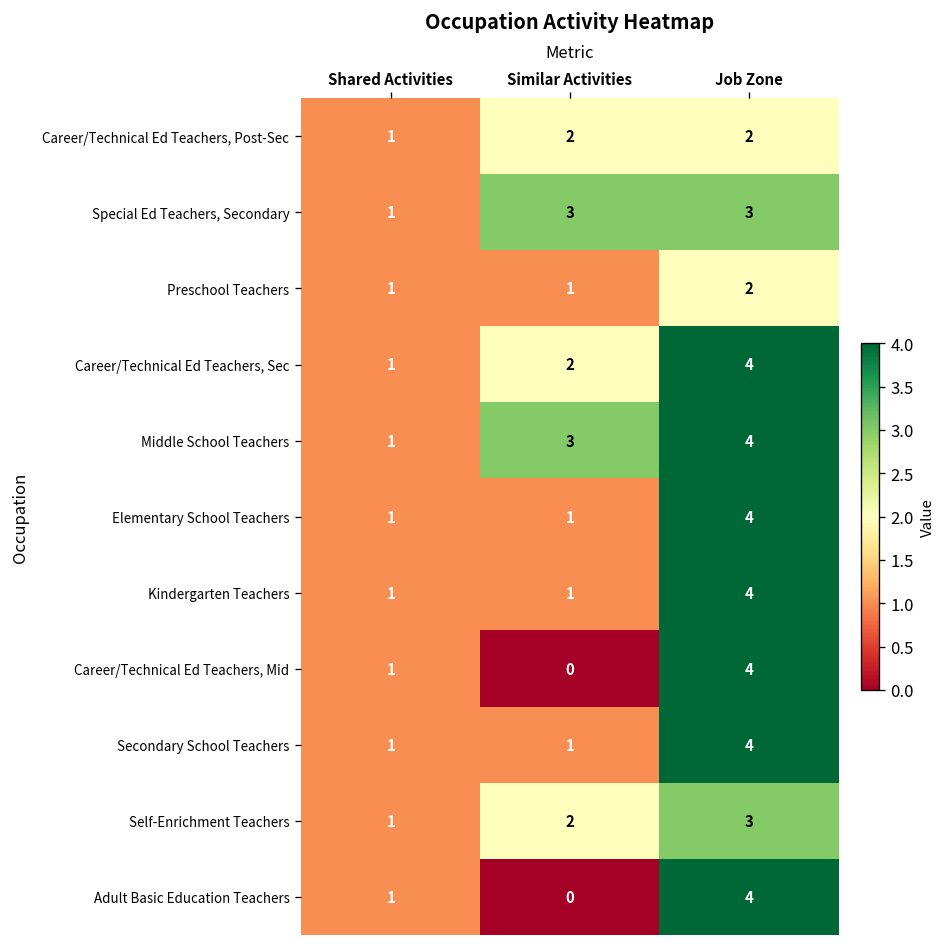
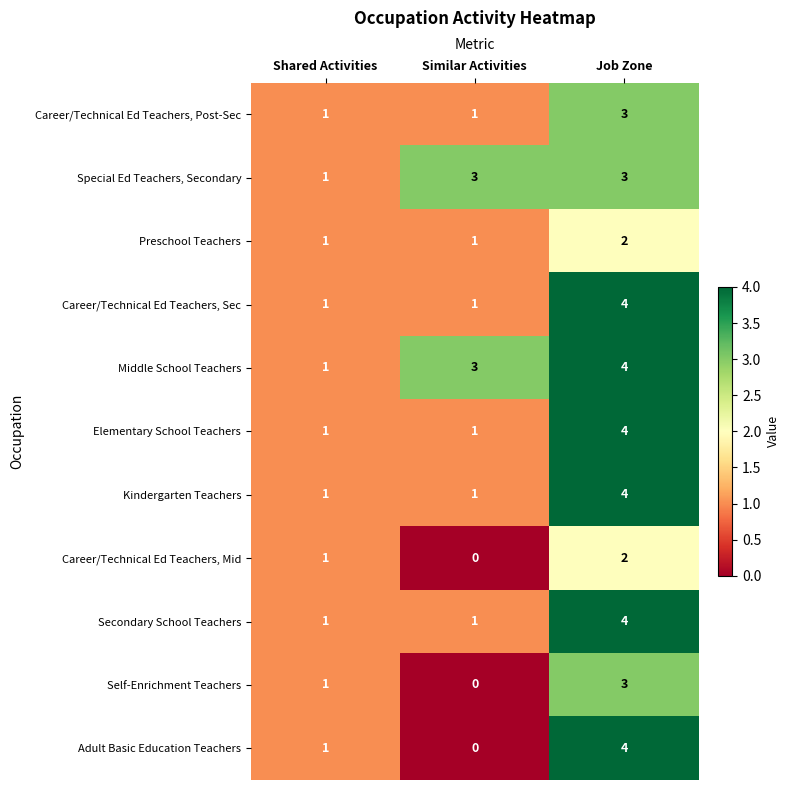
  {
    "Career/Technical Ed Teachers, Post-Sec": {
      "Shared Activities": 1,
-     "Similar Activities": 2,
-     "Job Zone": 2
+     "Similar Activities": 1,
+     "Job Zone": 3
    },
    "Special Ed Teachers, Secondary": {
      "Shared Activities": 1,
      "Similar Activities": 3,
      "Job Zone": 3
    },
    "Preschool Teachers": {
      "Shared Activities": 1,
      "Similar Activities": 1,
      "Job Zone": 2
    },
    "Career/Technical Ed Teachers, Sec": {
      "Shared Activities": 1,
-     "Similar Activities": 2,
+     "Similar Activities": 1,
      "Job Zone": 4
    },
    "Middle School Teachers": {
      "Shared Activities": 1,
      "Similar Activities": 3,
      "Job Zone": 4
    },
    "Elementary School Teachers": {
      "Shared Activities": 1,
      "Similar Activities": 1,
      "Job Zone": 4
    },
    "Kindergarten Teachers": {
      "Shared Activities": 1,
      "Similar Activities": 1,
      "Job Zone": 4
    },
    "Career/Technical Ed Teachers, Mid": {
      "Shared Activities": 1,
      "Similar Activities": 0,
-     "Job Zone": 4
+     "Job Zone": 2
    },
    "Secondary School Teachers": {
      "Shared Activities": 1,
      "Similar Activities": 1,
      "Job Zone": 4
    },
    "Self-Enrichment Teachers": {
      "Shared Activities": 1,
-     "Similar Activities": 2,
+     "Similar Activities": 0,
      "Job Zone": 3
    },
    "Adult Basic Education Teachers": {
      "Shared Activities": 1,
      "Similar Activities": 0,
      "Job Zone": 4
    }
  }
